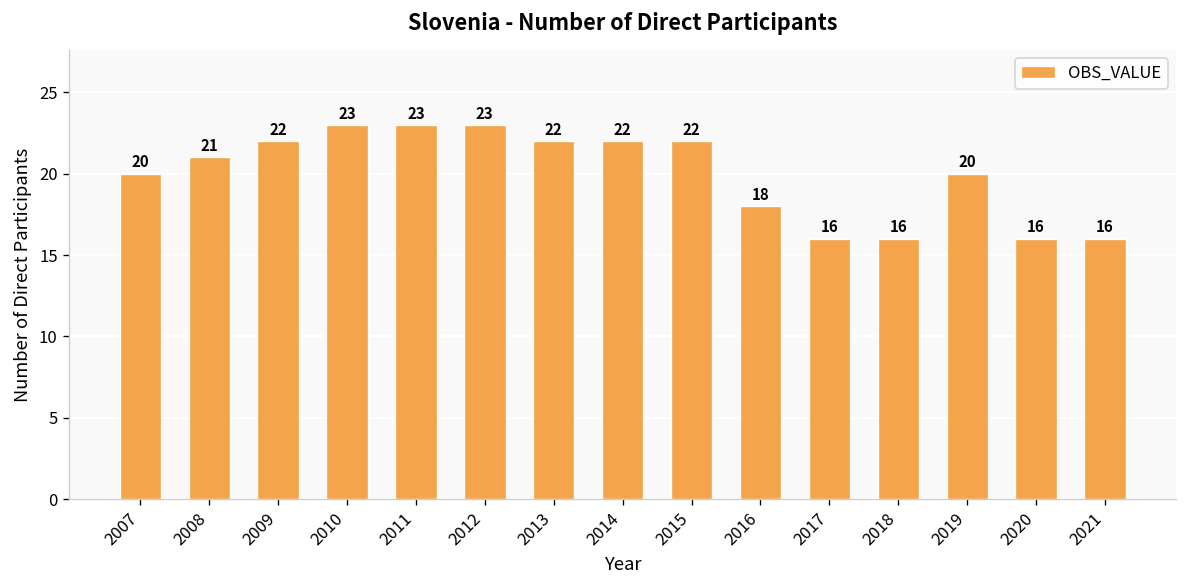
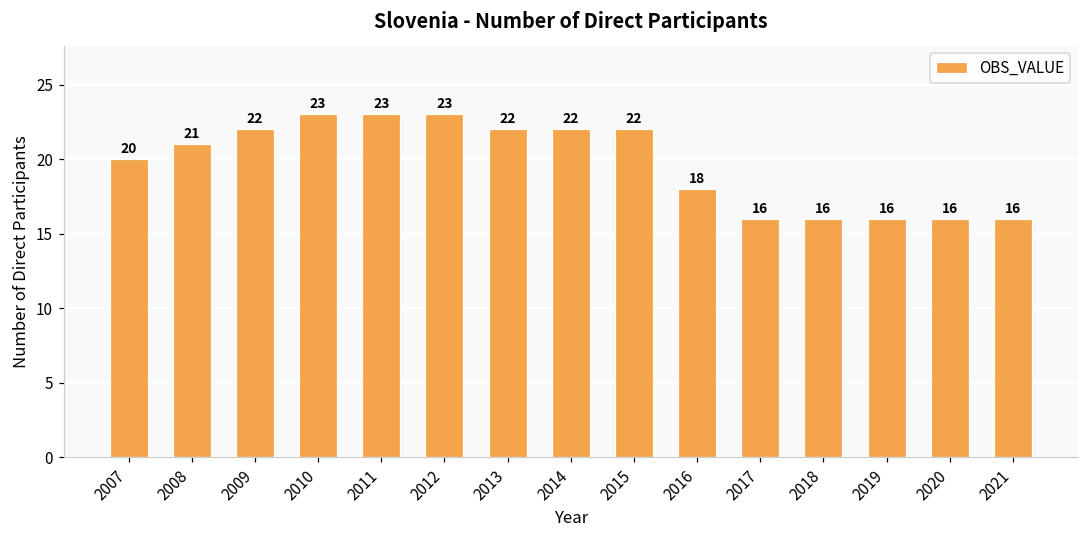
  {
    "2007": 20,
    "2008": 21,
    "2009": 22,
    "2010": 23,
    "2011": 23,
    "2012": 23,
    "2013": 22,
    "2014": 22,
    "2015": 22,
    "2016": 18,
    "2017": 16,
    "2018": 16,
-   "2019": 20,
+   "2019": 16,
    "2020": 16,
    "2021": 16
  }
